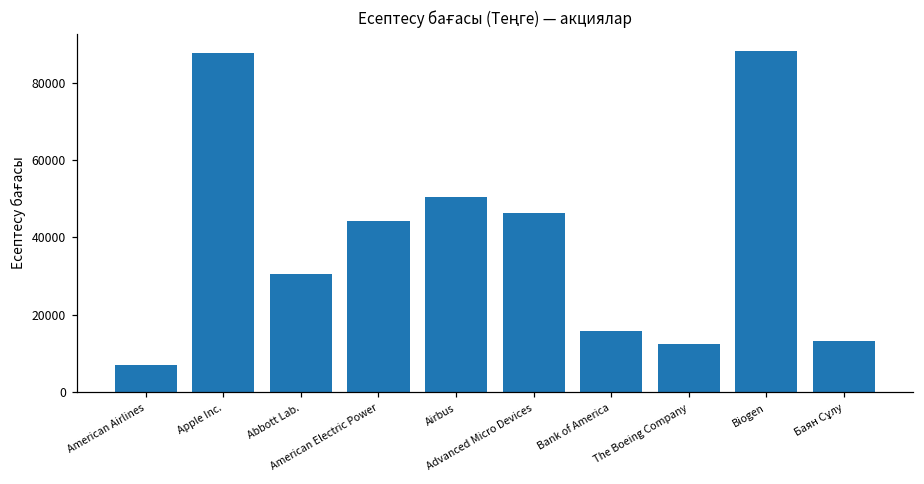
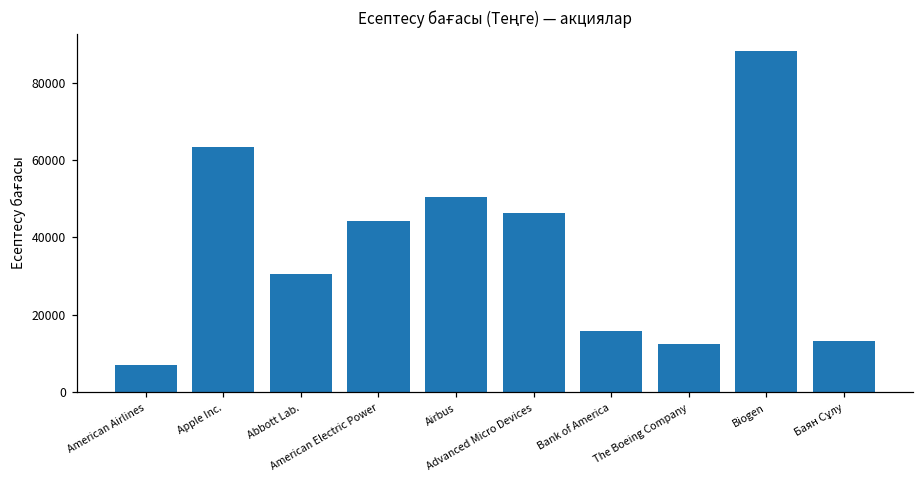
  {
    "American Airlines": 7000,
-   "Apple Inc.": 88000,
+   "Apple Inc.": 63000,
    "Abbott Lab.": 30000,
    "American Electric Power": 44000,
    "Airbus": 50000,
    "Advanced Micro Devices": 46000,
    "Bank of America": 16000,
    "The Boeing Company": 12000,
    "Biogen": 88000,
    "Баян Сұлу": 13000
  }
